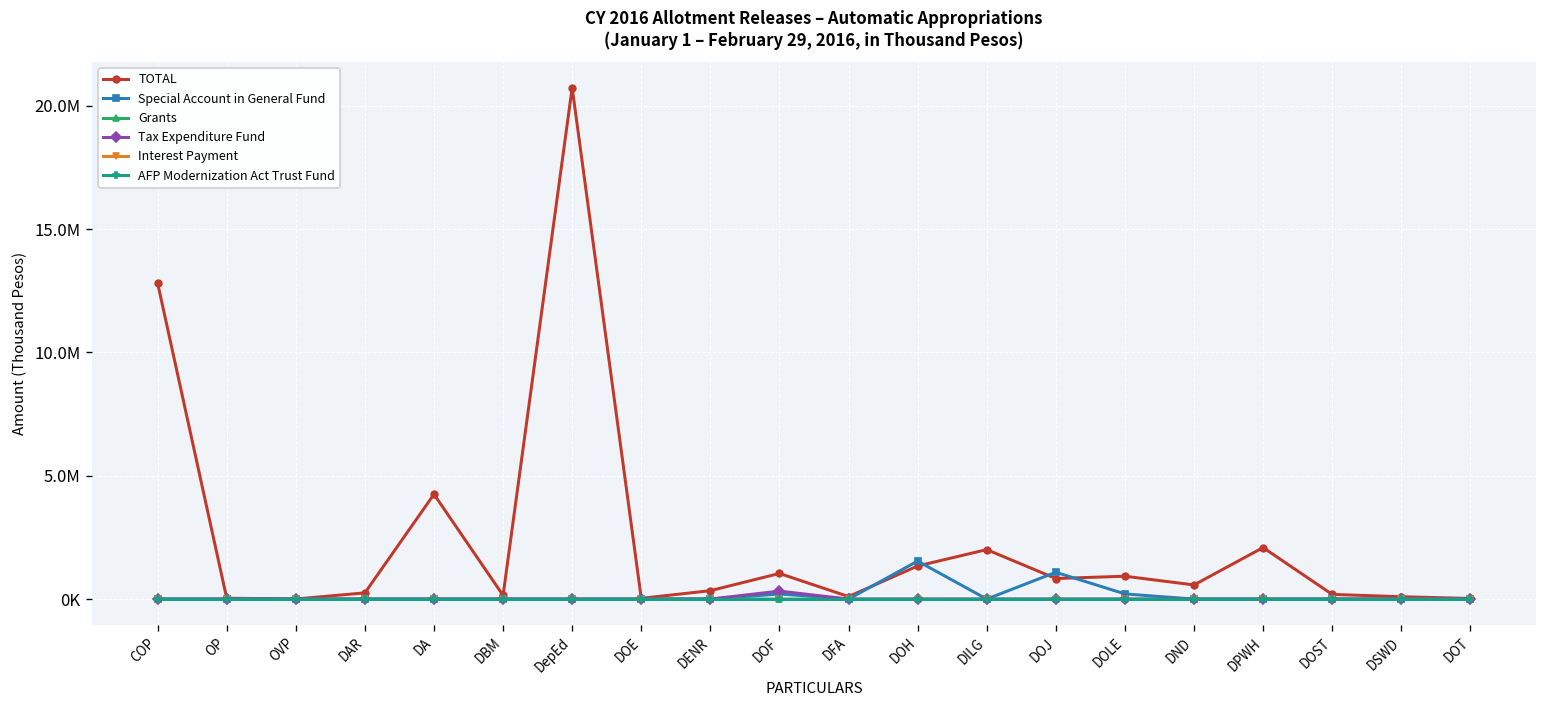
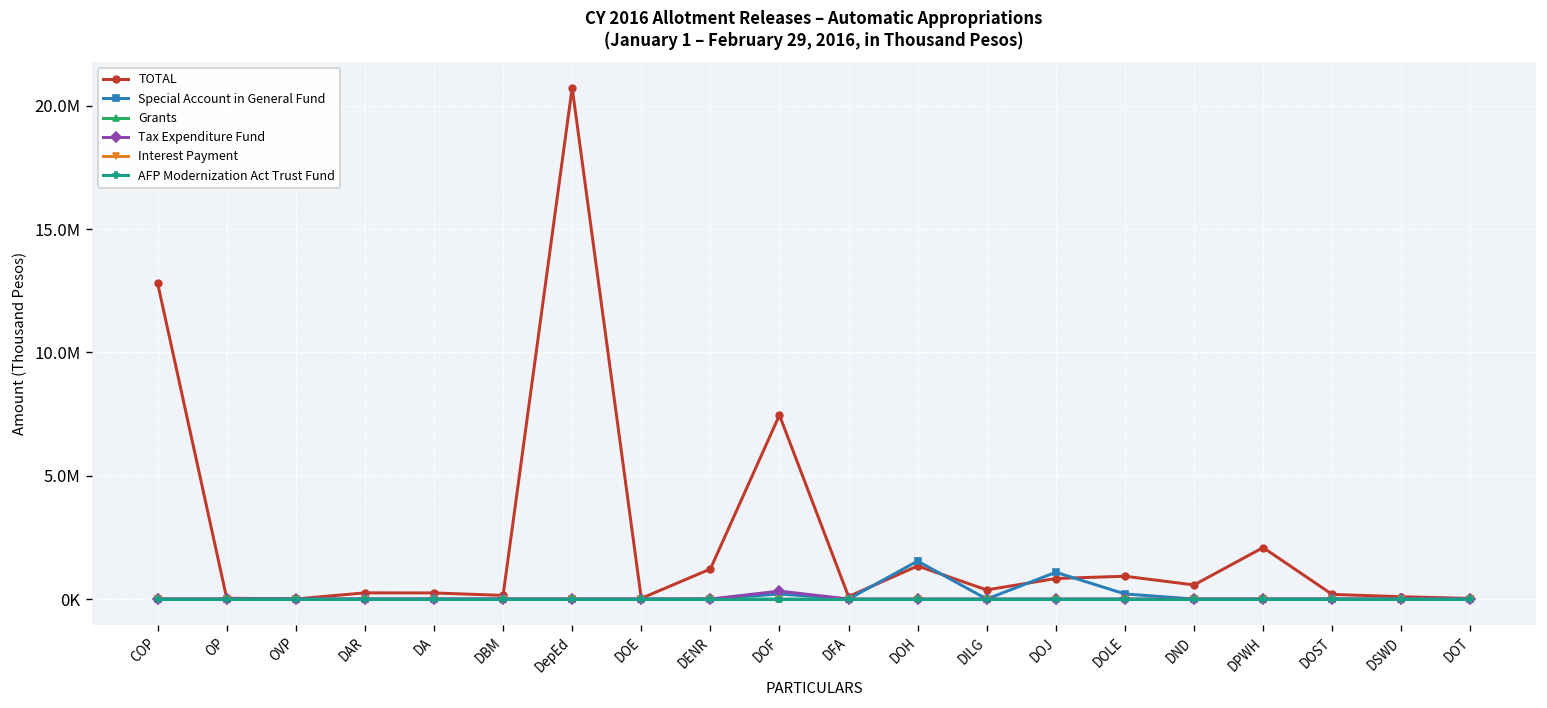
  {
    "TOTAL": {
      "COP": 12800000,
      "DAR": 300000,
-     "DA": 4300000,
+     "DA": 200000,
      "DBM": 100000,
      "DepEd": 20700000,
-     "DENR": 300000,
-     "DOF": 1000000,
+     "DENR": 1200000,
+     "DOF": 7500000,
      "DOH": 1300000,
-     "DILG": 2000000,
+     "DILG": 400000,
      "DOJ": 800000,
      "DOLE": 900000,
      "DND": 600000,
      "DPWH": 2100000,
      "DOST": 200000
    },
    "Special Account in General Fund": {
      "DOH": 1500000,
      "DOJ": 1100000,
      "DOLE": 200000
    },
    "AFP Modernization Act Trust Fund": {
      "DOF": 0
    }
  }
